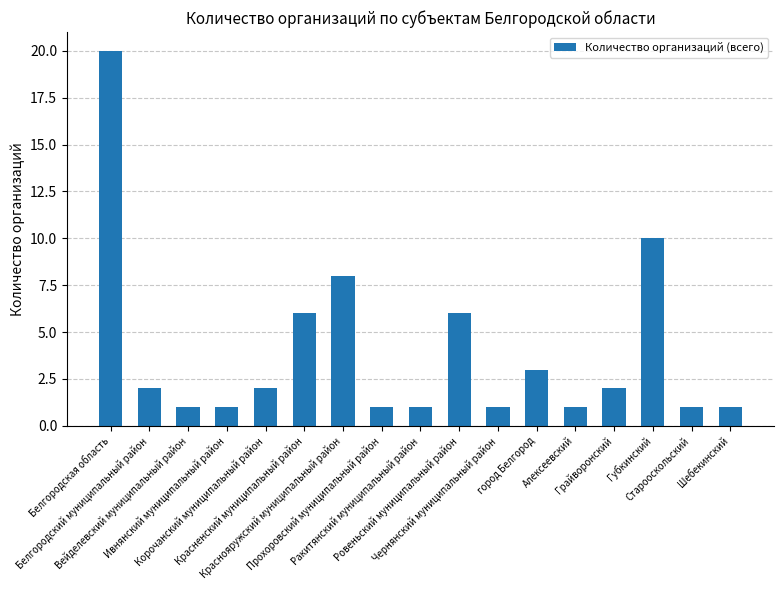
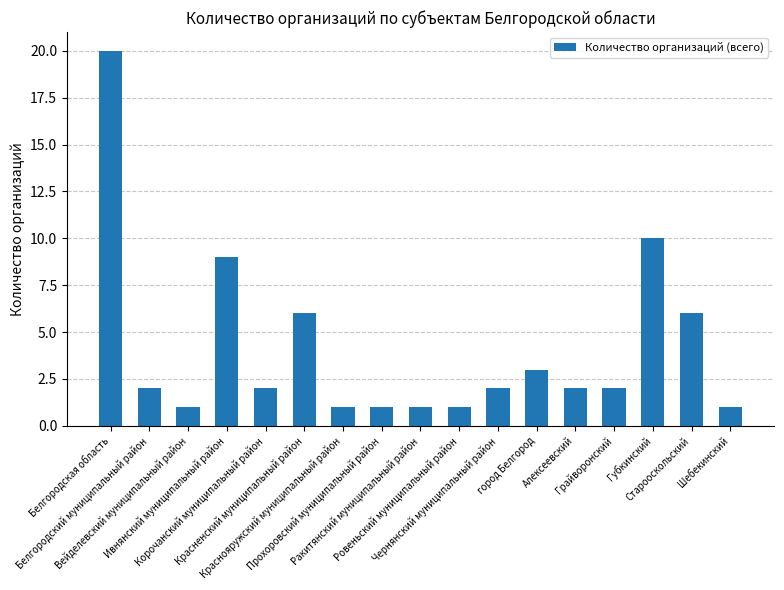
  {
    "Белгородская область": 20,
    "Белгородский муниципальный район": 2,
    "Вейделевский муниципальный район": 1,
-   "Ивнянский муниципальный район": 1,
+   "Ивнянский муниципальный район": 9,
    "Корочанский муниципальный район": 2,
    "Красненский муниципальный район": 6,
-   "Краснояружский муниципальный район": 8,
+   "Краснояружский муниципальный район": 1,
    "Прохоровский муниципальный район": 1,
    "Ракитянский муниципальный район": 1,
-   "Ровеньский муниципальный район": 6,
-   "Чернянский муниципальный район": 1,
+   "Ровеньский муниципальный район": 1,
+   "Чернянский муниципальный район": 2,
    "город Белгород": 3,
-   "Алексеевский": 1,
+   "Алексеевский": 2,
    "Грайворонский": 2,
    "Губкинский": 10,
-   "Старооскольский": 1,
+   "Старооскольский": 6,
    "Шебекинский": 1
  }
